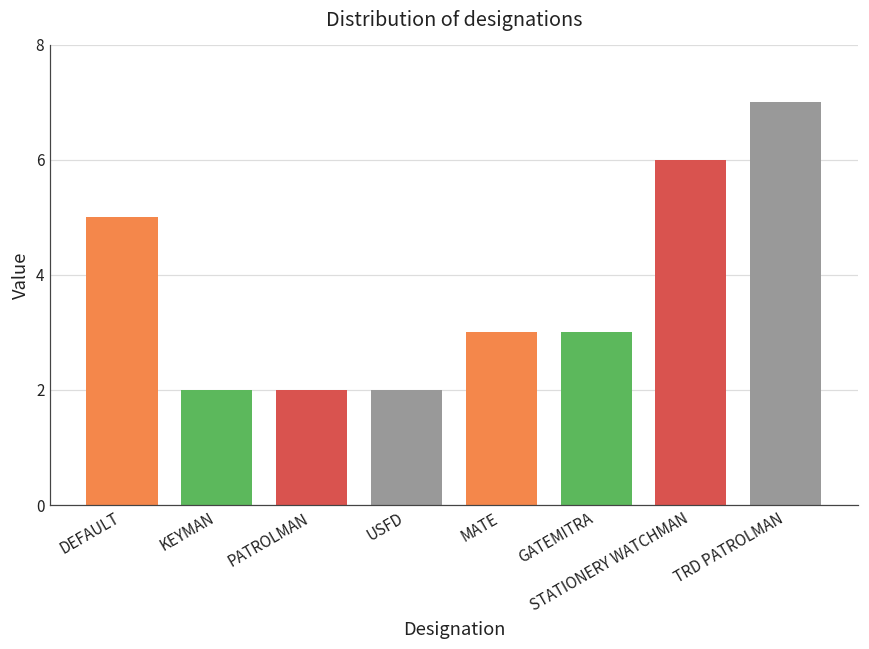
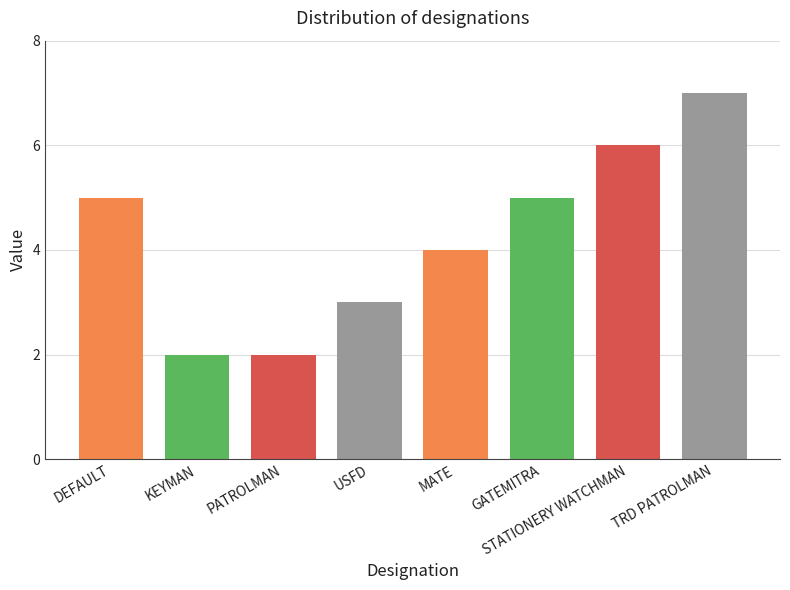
  {
    "DEFAULT": 5,
    "KEYMAN": 2,
    "PATROLMAN": 2,
-   "USFD": 2,
-   "MATE": 3,
-   "GATEMITRA": 3,
+   "USFD": 3,
+   "MATE": 4,
+   "GATEMITRA": 5,
    "STATIONERY WATCHMAN": 6,
    "TRD PATROLMAN": 7
  }
